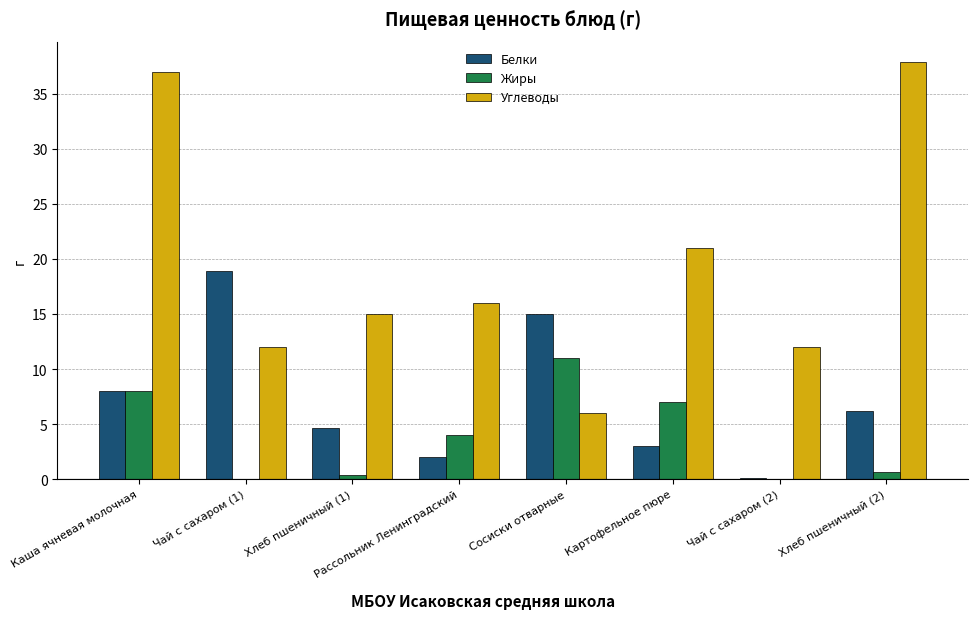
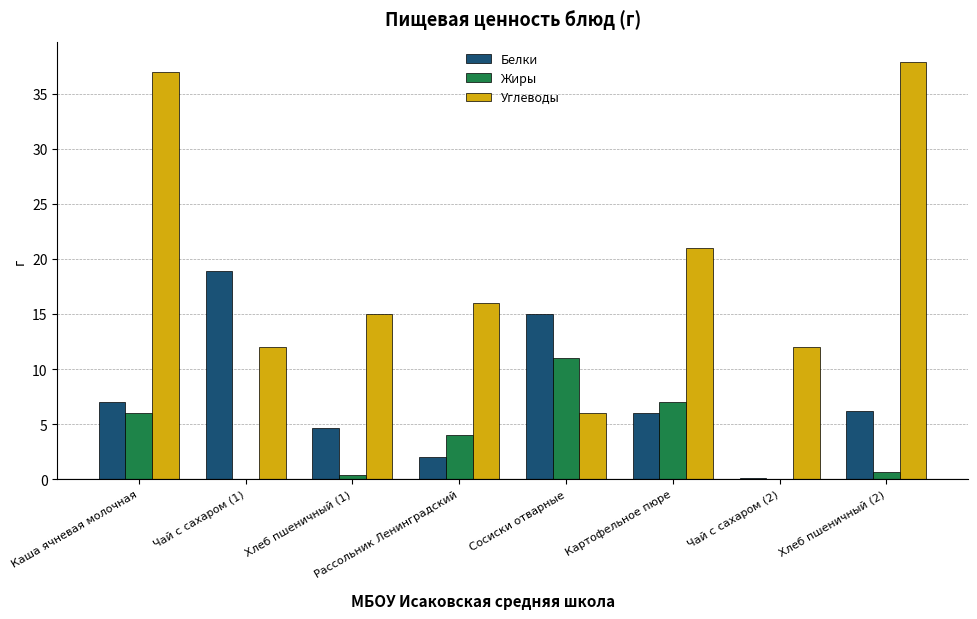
  {
    "Белки": {
-     "Каша ячневая молочная": 8,
+     "Каша ячневая молочная": 7,
      "Чай с сахаром (1)": 19,
      "Хлеб пшеничный (1)": 4.7,
      "Рассольник Ленинградский": 2,
      "Сосиски отварные": 15,
-     "Картофельное пюре": 3,
+     "Картофельное пюре": 6,
      "Хлеб пшеничный (2)": 6
    },
    "Жиры": {
-     "Каша ячневая молочная": 8,
+     "Каша ячневая молочная": 6,
      "Чай с сахаром (1)": 0,
      "Хлеб пшеничный (1)": 0.4,
      "Рассольник Ленинградский": 4,
      "Сосиски отварные": 11,
      "Картофельное пюре": 7,
      "Чай с сахаром (2)": 0,
      "Хлеб пшеничный (2)": 0.6
    },
    "Углеводы": {
      "Каша ячневая молочная": 37,
      "Чай с сахаром (1)": 12,
      "Хлеб пшеничный (1)": 15,
      "Рассольник Ленинградский": 16,
      "Сосиски отварные": 6,
      "Картофельное пюре": 21,
      "Чай с сахаром (2)": 12,
      "Хлеб пшеничный (2)": 38
    }
  }
